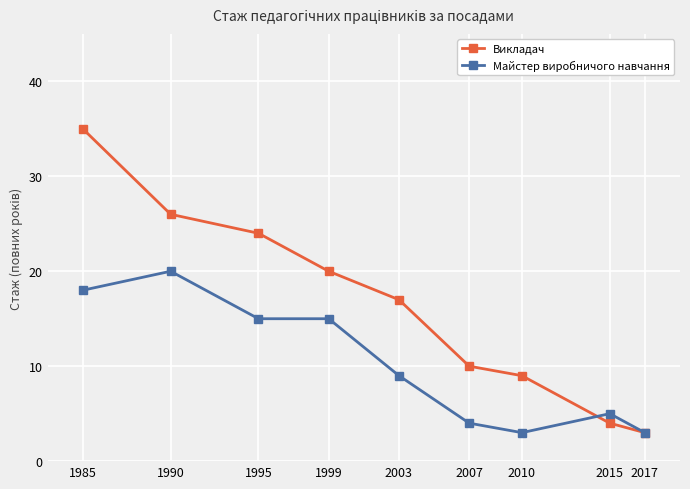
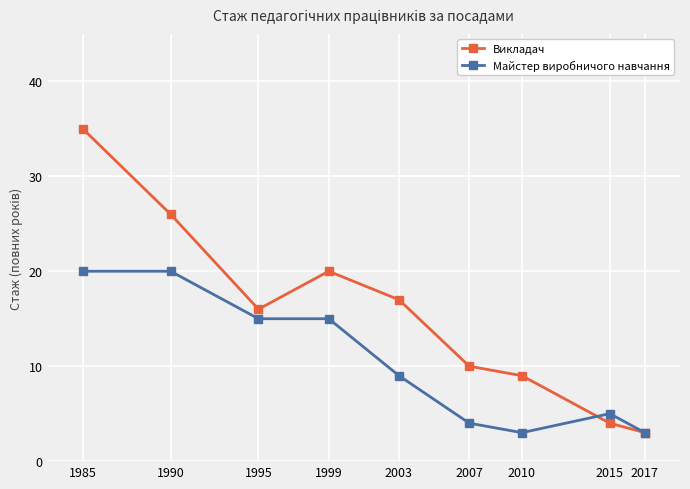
  {
    "Викладач": {
      "1985": 35,
      "1990": 26,
-     "1995": 24,
+     "1995": 16,
      "1999": 20,
      "2003": 17,
      "2007": 10,
      "2010": 9,
      "2015": 4
    },
    "Майстер виробничого навчання": {
-     "1985": 18,
+     "1985": 20,
      "1990": 20,
      "1995": 15,
      "1999": 15,
      "2003": 9,
      "2007": 4,
      "2010": 3,
      "2015": 5
    }
  }
